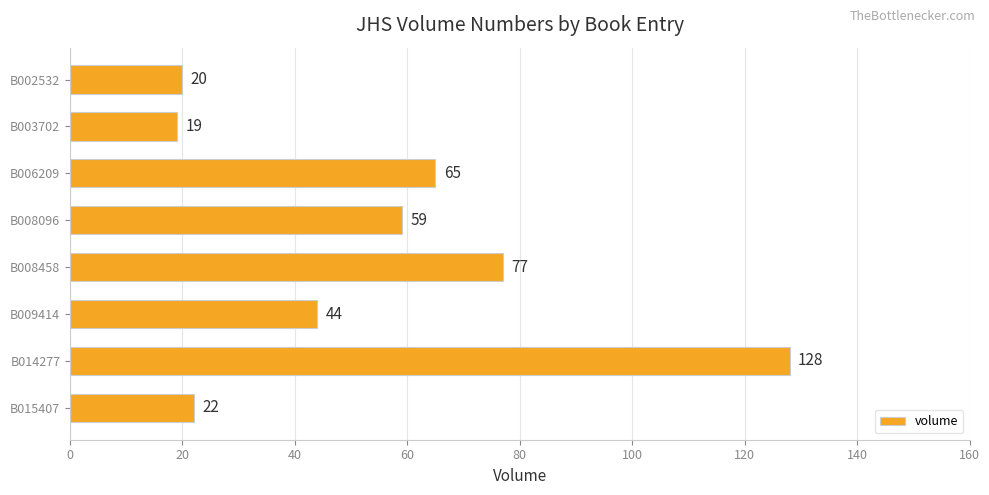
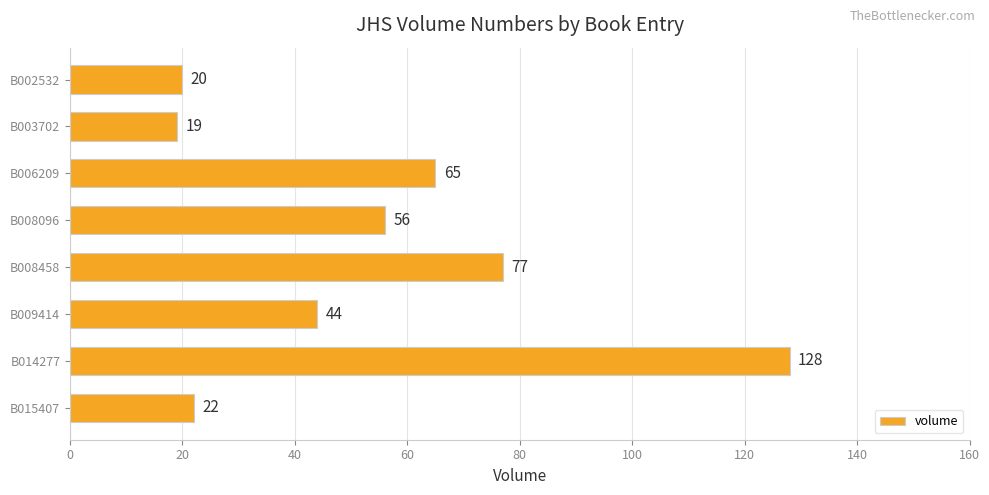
  {
    "B002532": 20,
    "B003702": 19,
    "B006209": 65,
-   "B008096": 59,
+   "B008096": 56,
    "B008458": 77,
    "B009414": 44,
    "B014277": 128,
    "B015407": 22
  }
